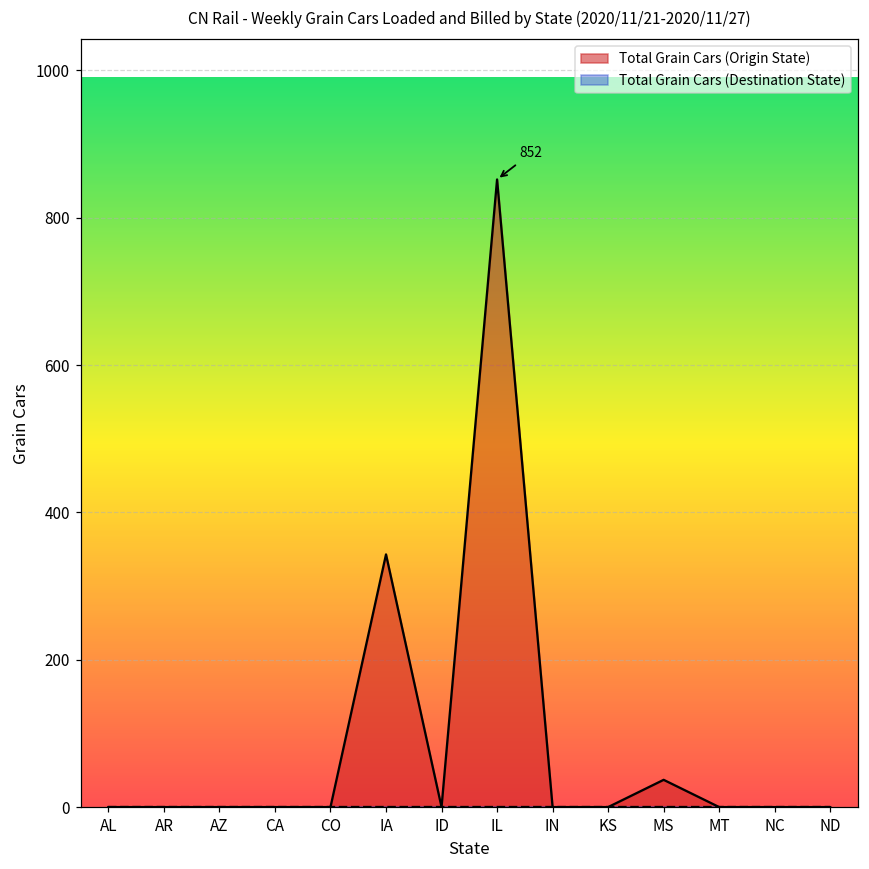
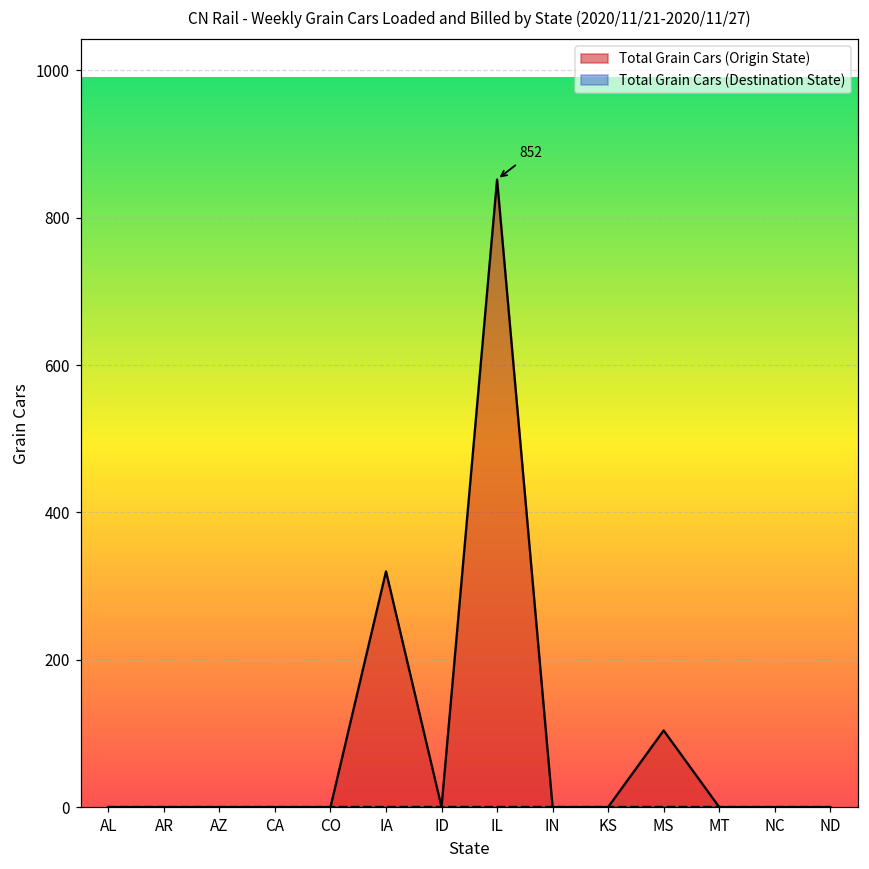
  {
    "Total Grain Cars (Origin State)": {
-     "IA": 340,
-     "MS": 40
+     "IA": 320,
+     "MS": 100
    },
    "Total Grain Cars (Destination State)": {
      "IA": 0,
      "IL": 0,
      "MS": 0
    }
  }
